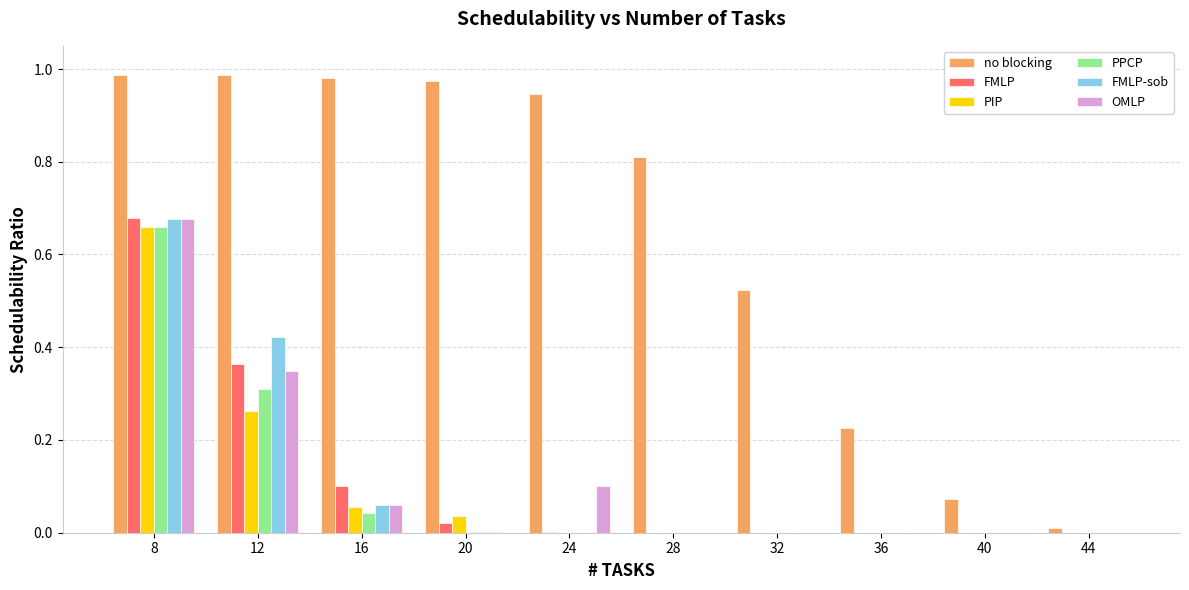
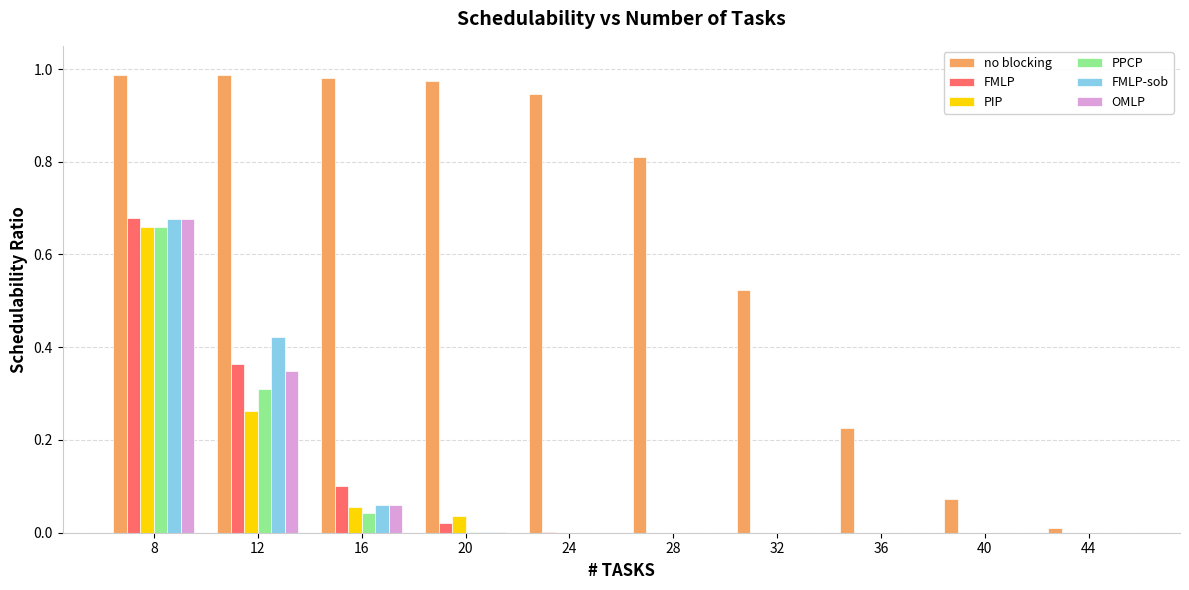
  {
    "PIP": {
      "8": 0.66,
      "12": 0.26,
      "16": 0.06,
      "20": 0.04,
      "24": 0.0,
      "28": 0.0,
      "32": 0.0,
      "36": 0.0,
      "40": 0.0,
      "44": 0.0
    },
    "PPCP": {
      "8": 0.66,
      "12": 0.31,
      "16": 0.04,
      "24": 0.0,
      "28": 0.0,
      "32": 0.0,
      "36": 0.0,
      "40": 0.0,
      "44": 0.0
    },
    "FMLP-sob": {
      "8": 0.68,
      "12": 0.42,
      "16": 0.06,
      "24": 0.0,
      "28": 0.0,
      "32": 0.0,
      "36": 0.0,
      "40": 0.0,
      "44": 0.0
    },
    "OMLP": {
      "8": 0.68,
      "12": 0.35,
      "16": 0.06,
-     "24": 0.1,
+     "24": 0.0,
      "28": 0.0,
      "32": 0.0,
      "36": 0.0,
      "40": 0.0,
      "44": 0.0
    }
  }
